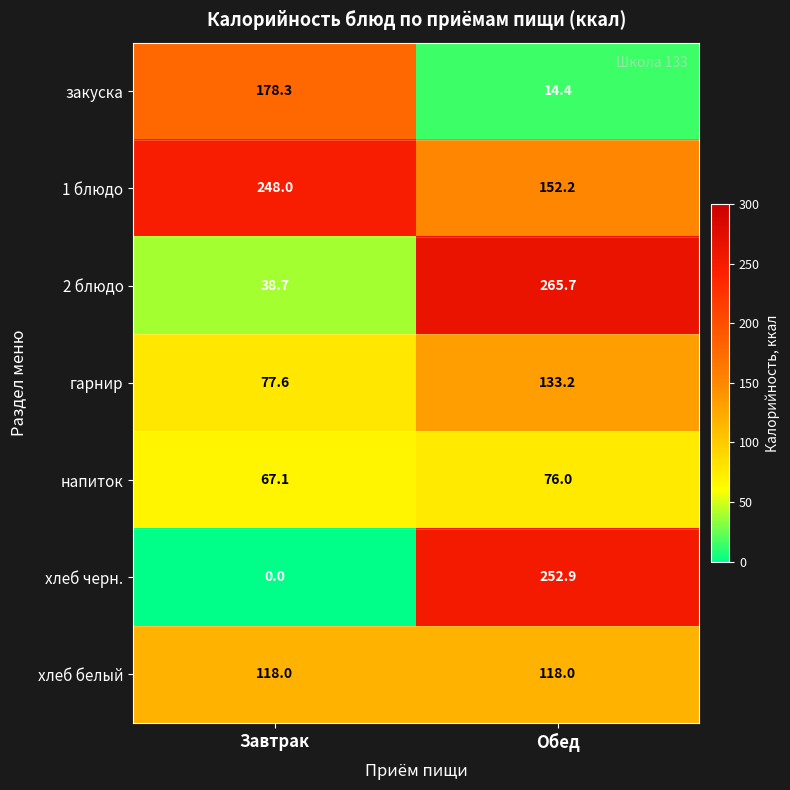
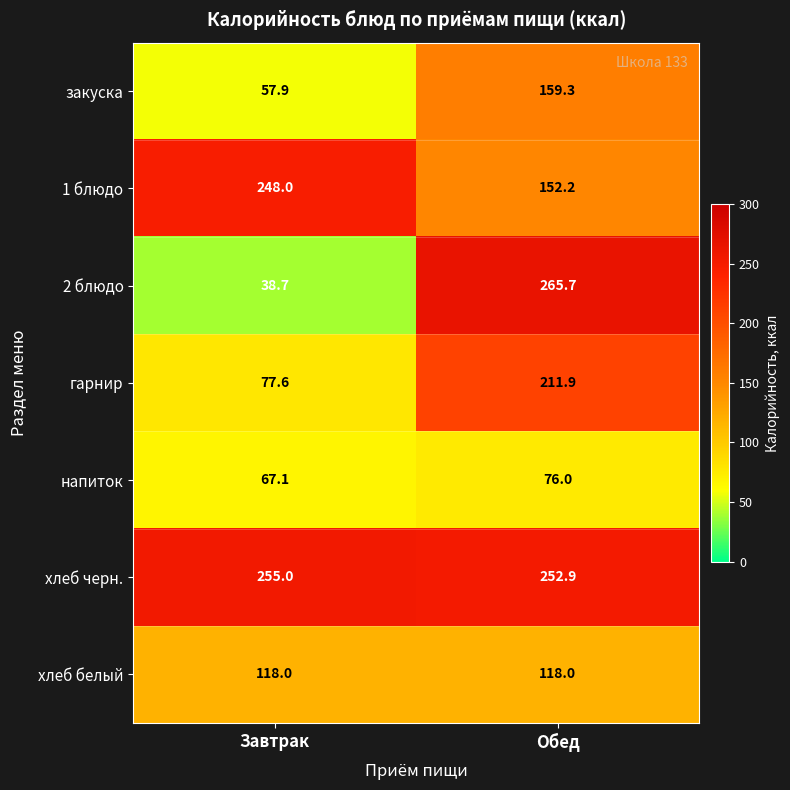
  {
    "закуска": {
-     "Завтрак": 178.3,
-     "Обед": 14.4
+     "Завтрак": 57.9,
+     "Обед": 159.3
    },
    "1 блюдо": {
      "Завтрак": 248.0,
      "Обед": 152.2
    },
    "2 блюдо": {
      "Завтрак": 38.7,
      "Обед": 265.7
    },
    "гарнир": {
      "Завтрак": 77.6,
-     "Обед": 133.2
+     "Обед": 211.9
    },
    "напиток": {
      "Завтрак": 67.1,
      "Обед": 76.0
    },
    "хлеб черн.": {
-     "Завтрак": 0.0,
+     "Завтрак": 255.0,
      "Обед": 252.9
    },
    "хлеб белый": {
      "Завтрак": 118.0,
      "Обед": 118.0
    }
  }
